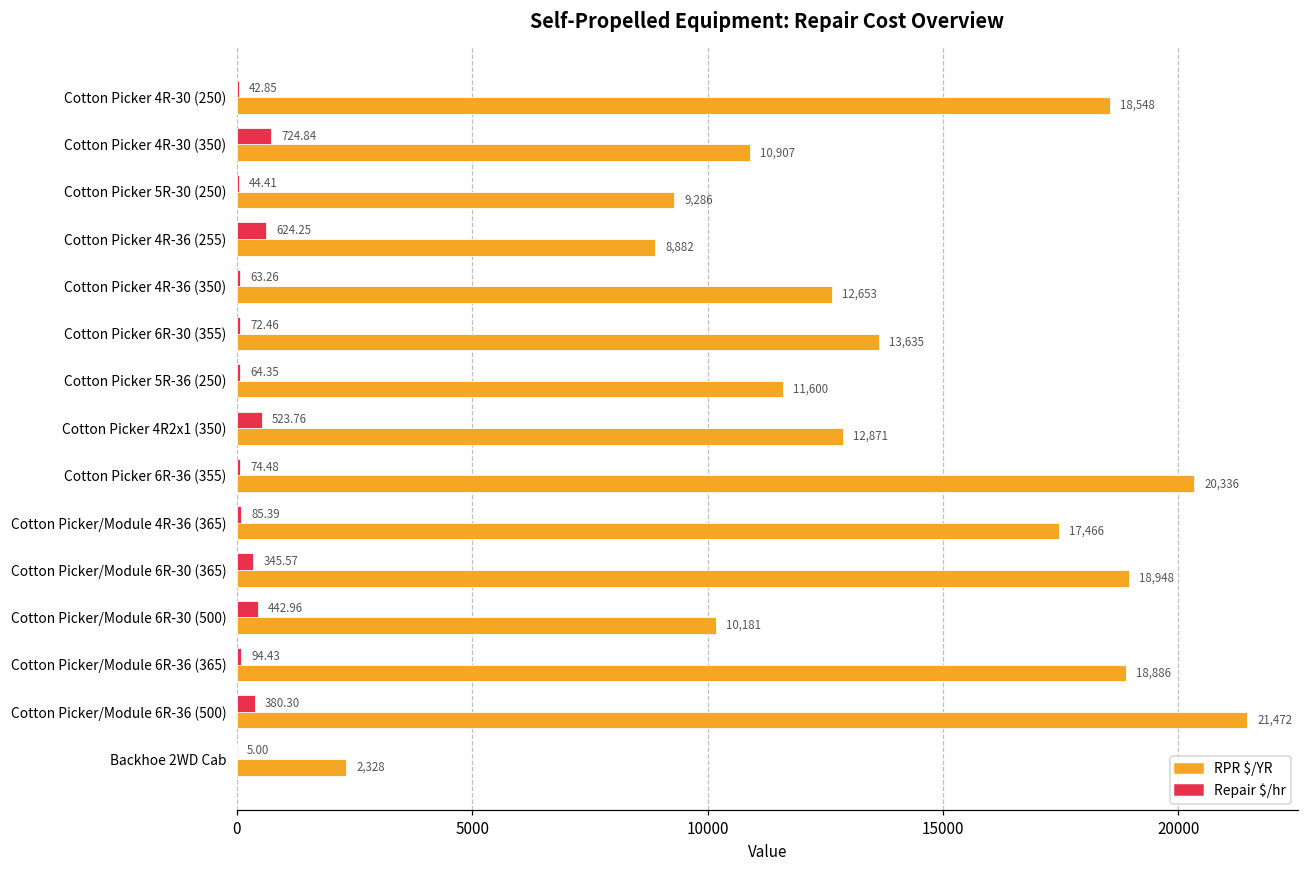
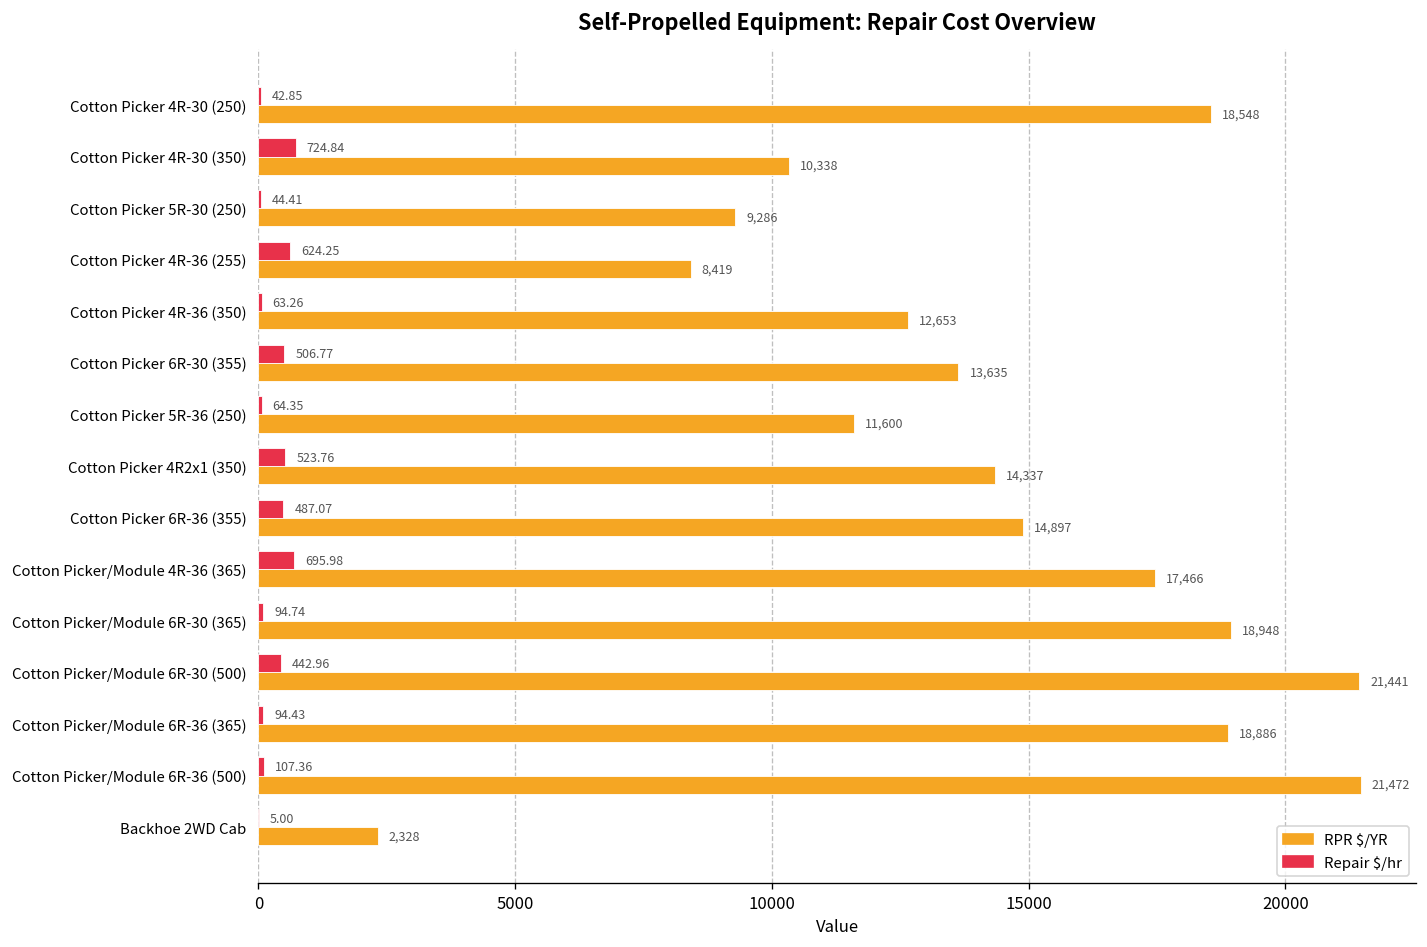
  {
    "RPR $/YR": {
      "Cotton Picker 4R-30 (250)": "18,548",
-     "Cotton Picker 4R-30 (350)": "10,907",
+     "Cotton Picker 4R-30 (350)": "10,338",
      "Cotton Picker 5R-30 (250)": "9,286",
-     "Cotton Picker 4R-36 (255)": "8,882",
+     "Cotton Picker 4R-36 (255)": "8,419",
      "Cotton Picker 4R-36 (350)": "12,653",
      "Cotton Picker 6R-30 (355)": "13,635",
      "Cotton Picker 5R-36 (250)": "11,600",
-     "Cotton Picker 4R2x1 (350)": "12,871",
-     "Cotton Picker 6R-36 (355)": "20,336",
+     "Cotton Picker 4R2x1 (350)": "14,337",
+     "Cotton Picker 6R-36 (355)": "14,897",
      "Cotton Picker/Module 4R-36 (365)": "17,466",
      "Cotton Picker/Module 6R-30 (365)": "18,948",
-     "Cotton Picker/Module 6R-30 (500)": "10,181",
+     "Cotton Picker/Module 6R-30 (500)": "21,441",
      "Cotton Picker/Module 6R-36 (365)": "18,886",
      "Cotton Picker/Module 6R-36 (500)": "21,472",
      "Backhoe 2WD Cab": "2,328"
    },
    "Repair $/hr": {
      "Cotton Picker 4R-30 (250)": "42.85",
      "Cotton Picker 4R-30 (350)": "724.84",
      "Cotton Picker 5R-30 (250)": "44.41",
      "Cotton Picker 4R-36 (255)": "624.25",
      "Cotton Picker 4R-36 (350)": "63.26",
-     "Cotton Picker 6R-30 (355)": "72.46",
+     "Cotton Picker 6R-30 (355)": "506.77",
      "Cotton Picker 5R-36 (250)": "64.35",
      "Cotton Picker 4R2x1 (350)": "523.76",
-     "Cotton Picker 6R-36 (355)": "74.48",
-     "Cotton Picker/Module 4R-36 (365)": "85.39",
-     "Cotton Picker/Module 6R-30 (365)": "345.57",
+     "Cotton Picker 6R-36 (355)": "487.07",
+     "Cotton Picker/Module 4R-36 (365)": "695.98",
+     "Cotton Picker/Module 6R-30 (365)": "94.74",
      "Cotton Picker/Module 6R-30 (500)": "442.96",
      "Cotton Picker/Module 6R-36 (365)": "94.43",
-     "Cotton Picker/Module 6R-36 (500)": "380.30",
+     "Cotton Picker/Module 6R-36 (500)": "107.36",
      "Backhoe 2WD Cab": "5.00"
    }
  }
